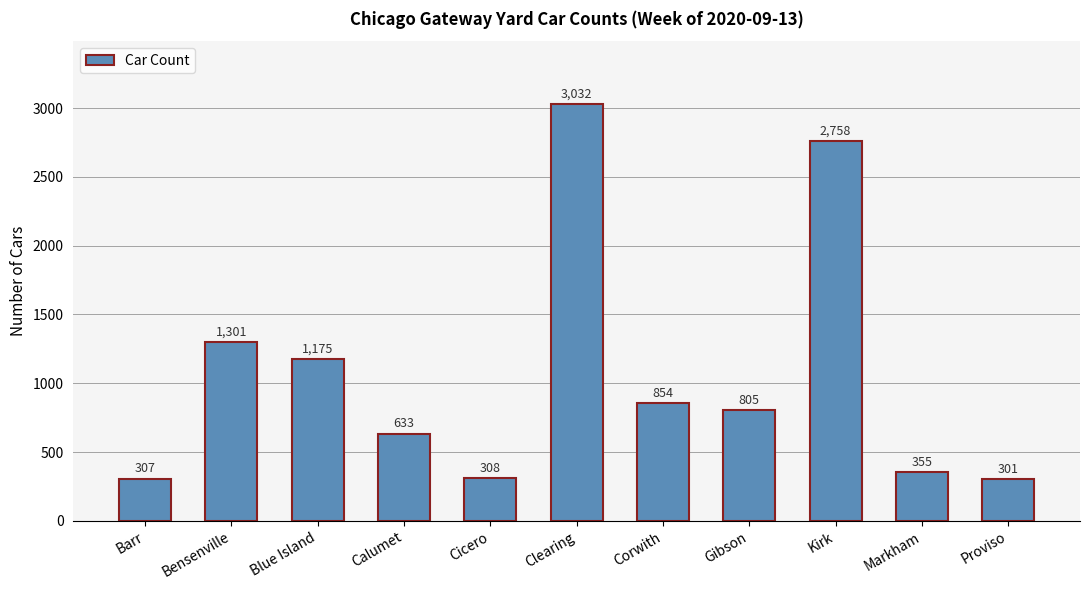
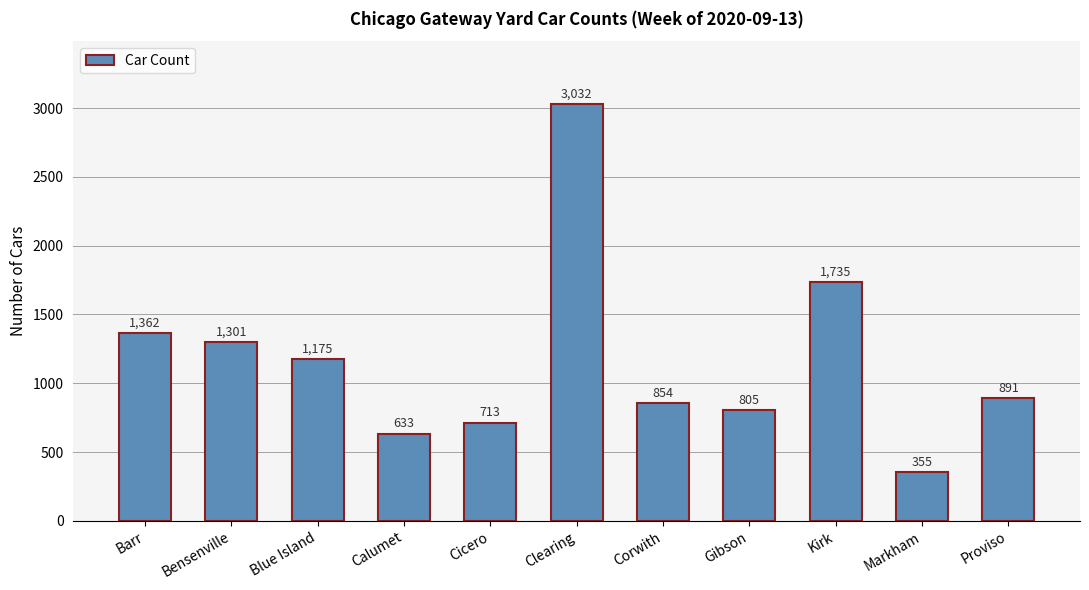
  {
-   "Barr": "307",
+   "Barr": "1,362",
    "Bensenville": "1,301",
    "Blue Island": "1,175",
    "Calumet": "633",
-   "Cicero": "308",
+   "Cicero": "713",
    "Clearing": "3,032",
    "Corwith": "854",
    "Gibson": "805",
-   "Kirk": "2,758",
+   "Kirk": "1,735",
    "Markham": "355",
-   "Proviso": "301"
+   "Proviso": "891"
  }
